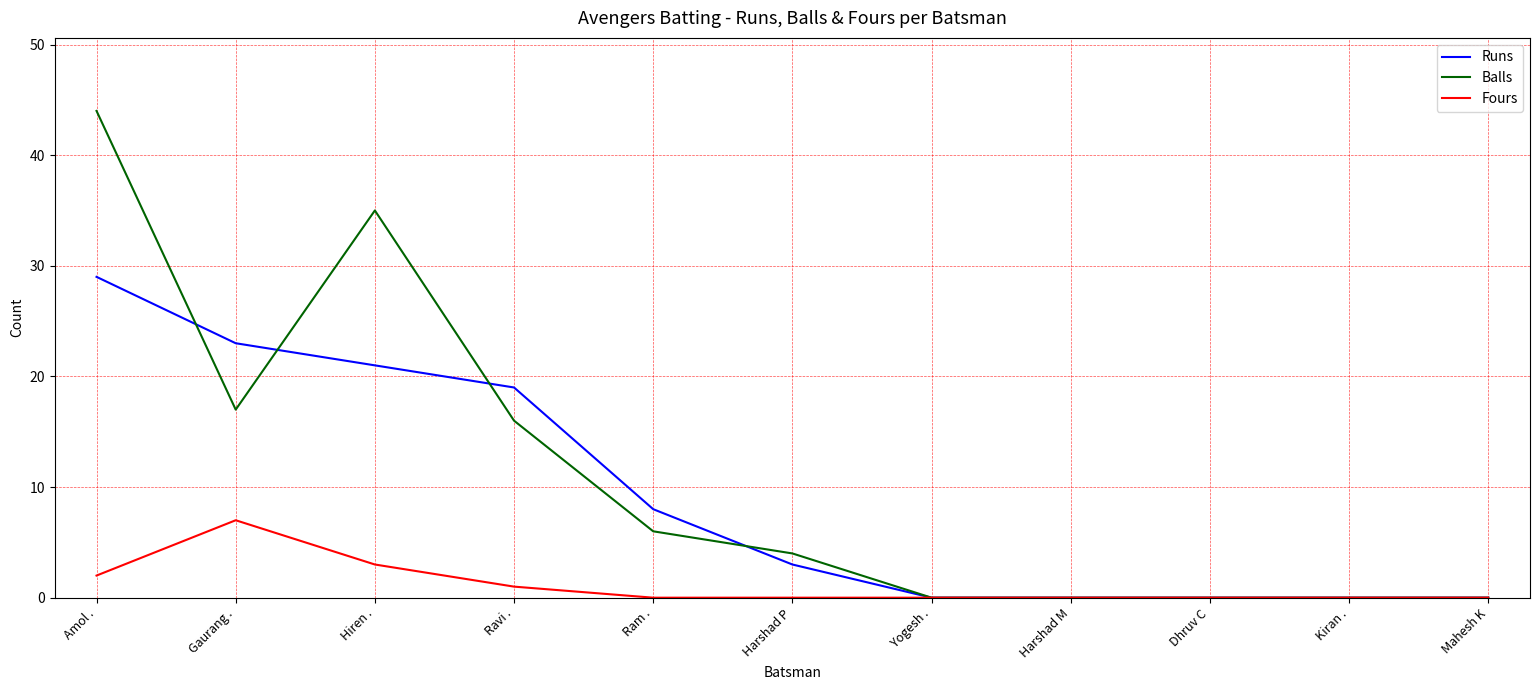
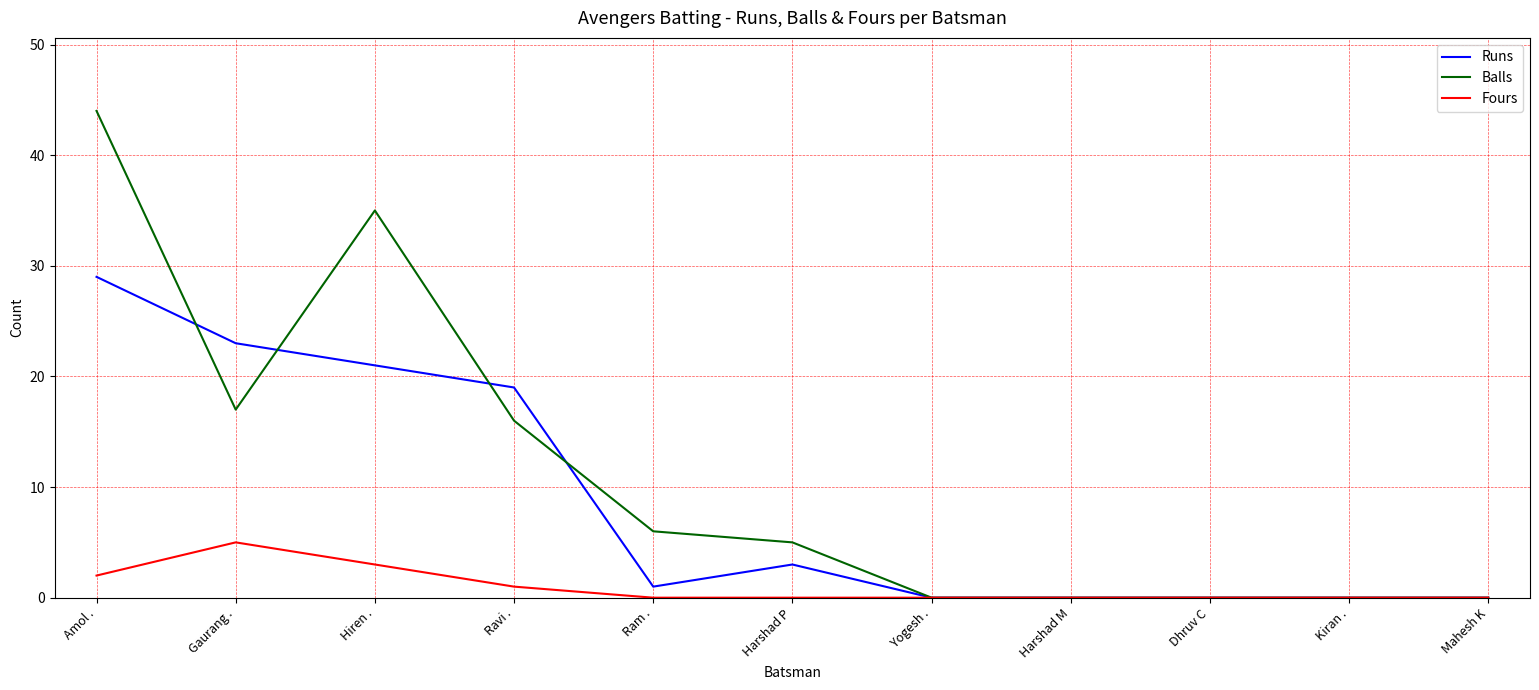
  {
    "Runs": {
      "Amol .": 29,
      "Gaurang .": 23,
      "Hiren .": 21,
      "Ravi .": 19,
-     "Ram .": 8,
+     "Ram .": 1,
      "Harshad P": 3
    },
    "Balls": {
      "Amol .": 44,
      "Gaurang .": 17,
      "Hiren .": 35,
      "Ravi .": 16,
      "Ram .": 6,
-     "Harshad P": 4
+     "Harshad P": 5
    },
    "Fours": {
      "Amol .": 2,
-     "Gaurang .": 7,
+     "Gaurang .": 5,
      "Hiren .": 3,
      "Ravi .": 1,
      "Ram .": 0,
      "Harshad P": 0
    }
  }
